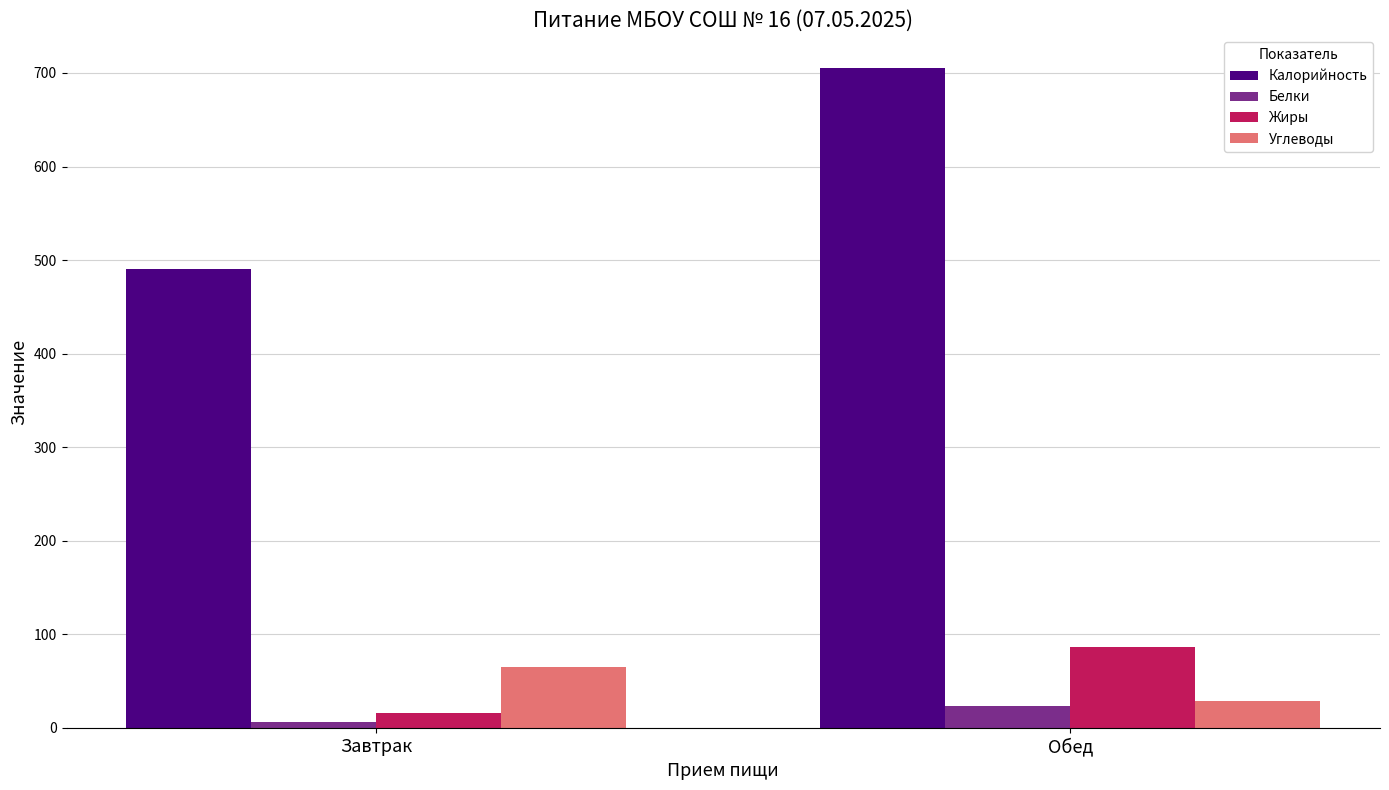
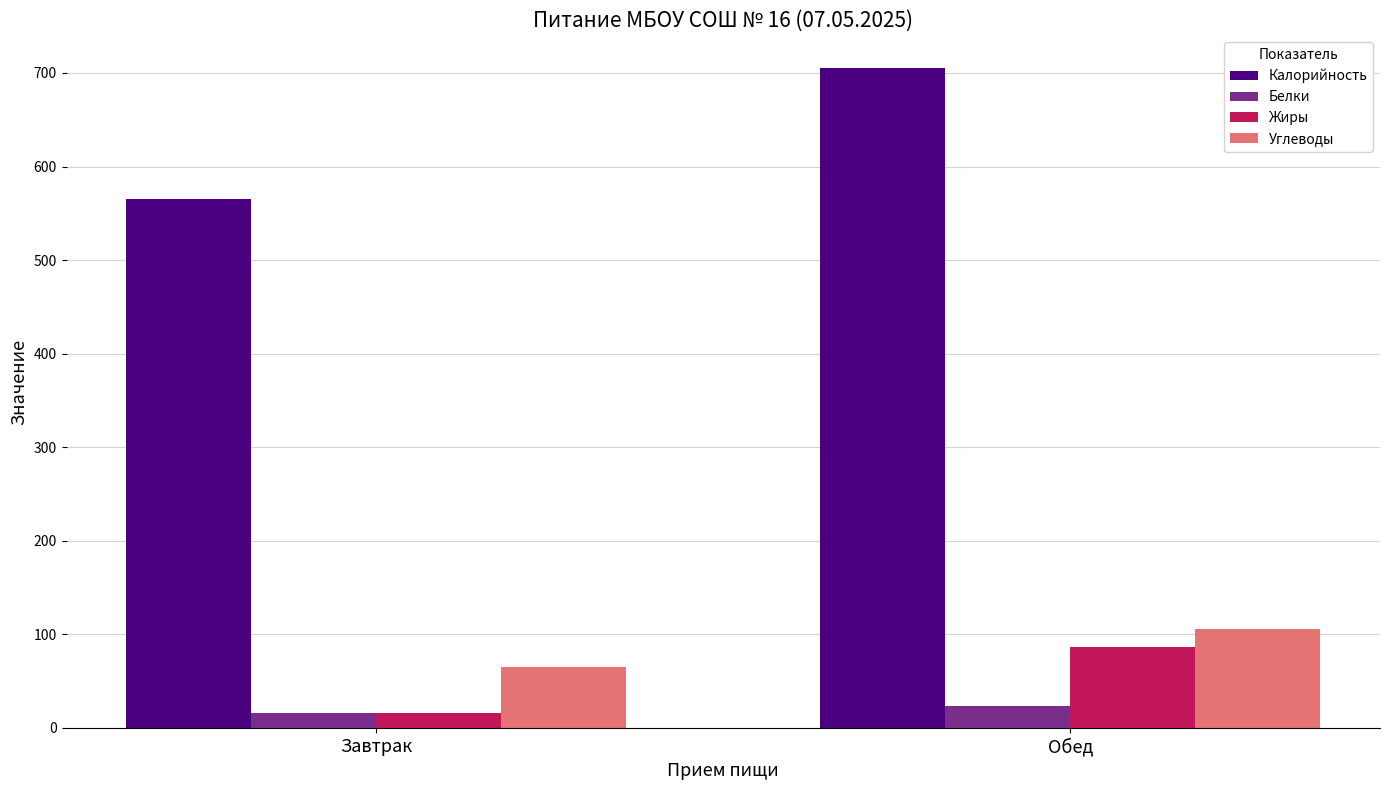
  {
    "Калорийность": {
-     "Завтрак": 490,
+     "Завтрак": 570,
      "Обед": 710
    },
    "Белки": {
-     "Завтрак": 10,
+     "Завтрак": 20,
      "Обед": 20
    },
    "Жиры": {
      "Завтрак": 20,
      "Обед": 90
    },
    "Углеводы": {
      "Завтрак": 70,
-     "Обед": 30
+     "Обед": 110
    }
  }
